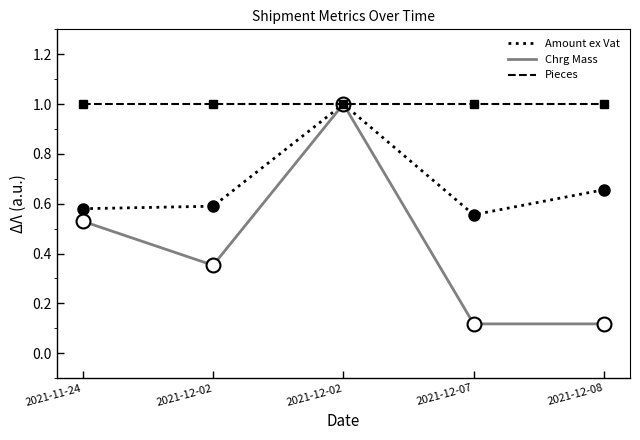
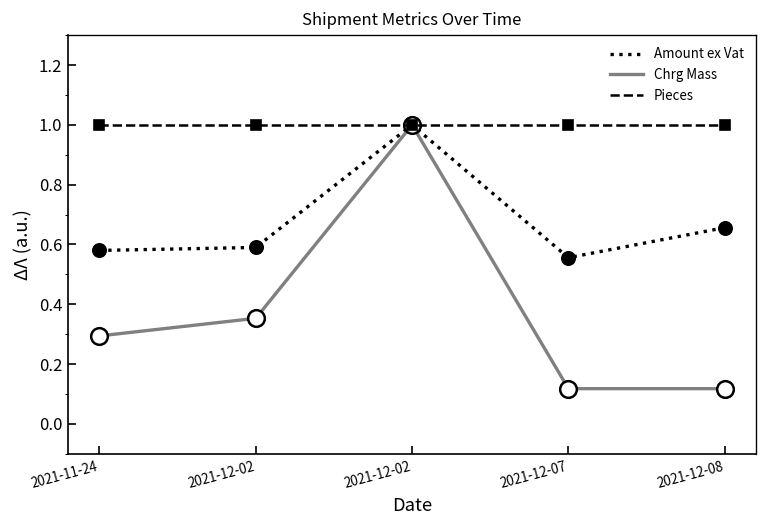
  {
    "Chrg Mass": {
-     "2021-11-24": 0.53,
+     "2021-11-24": 0.29,
      "2021-12-07": 0.12,
      "2021-12-08": 0.12
    }
  }
